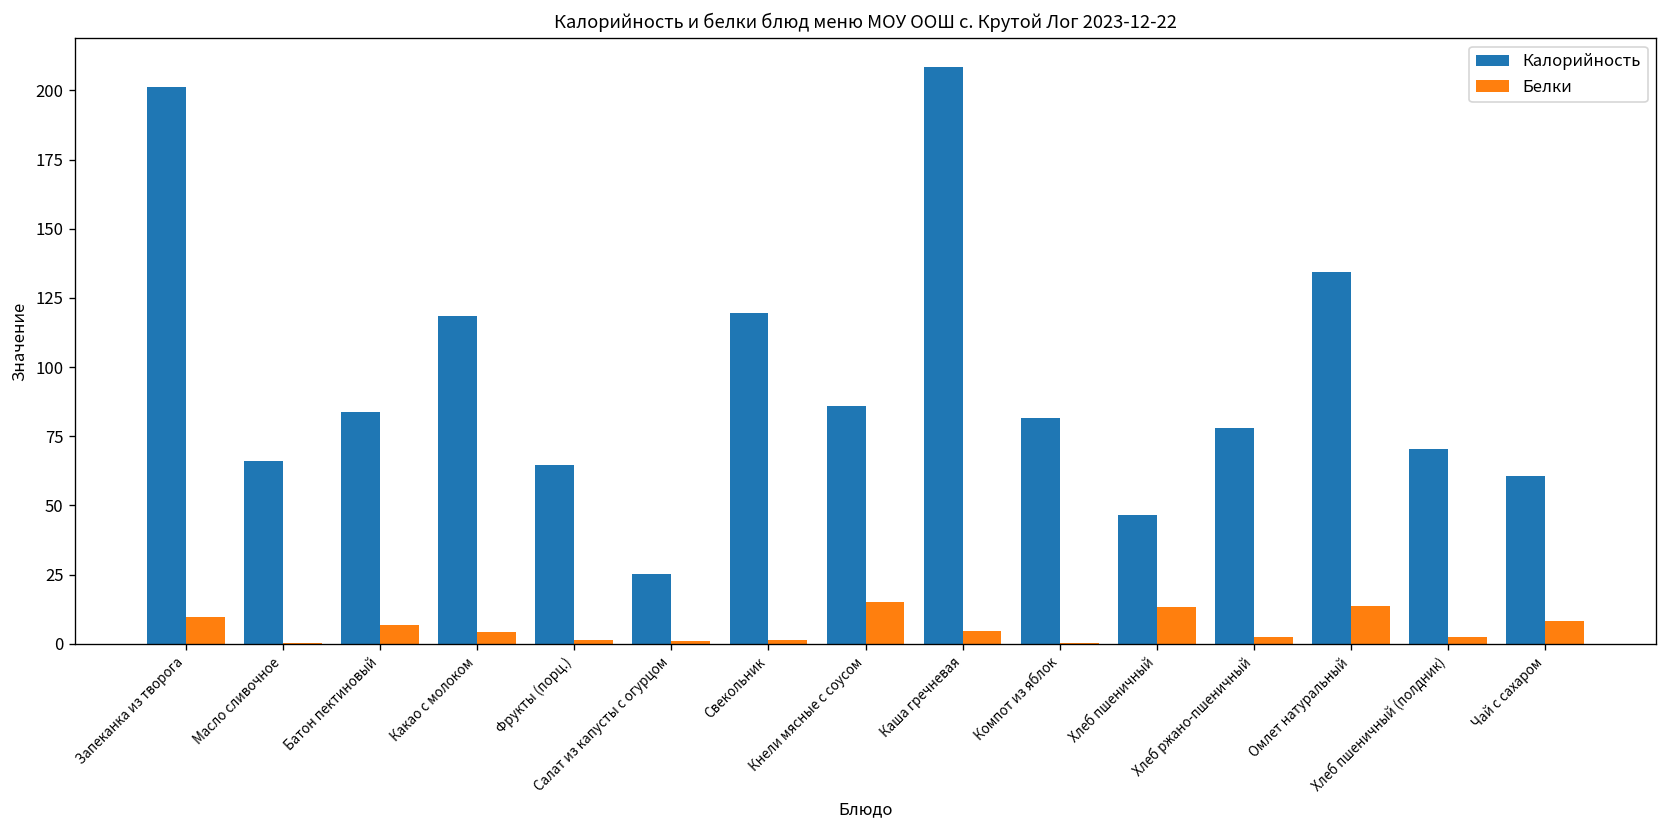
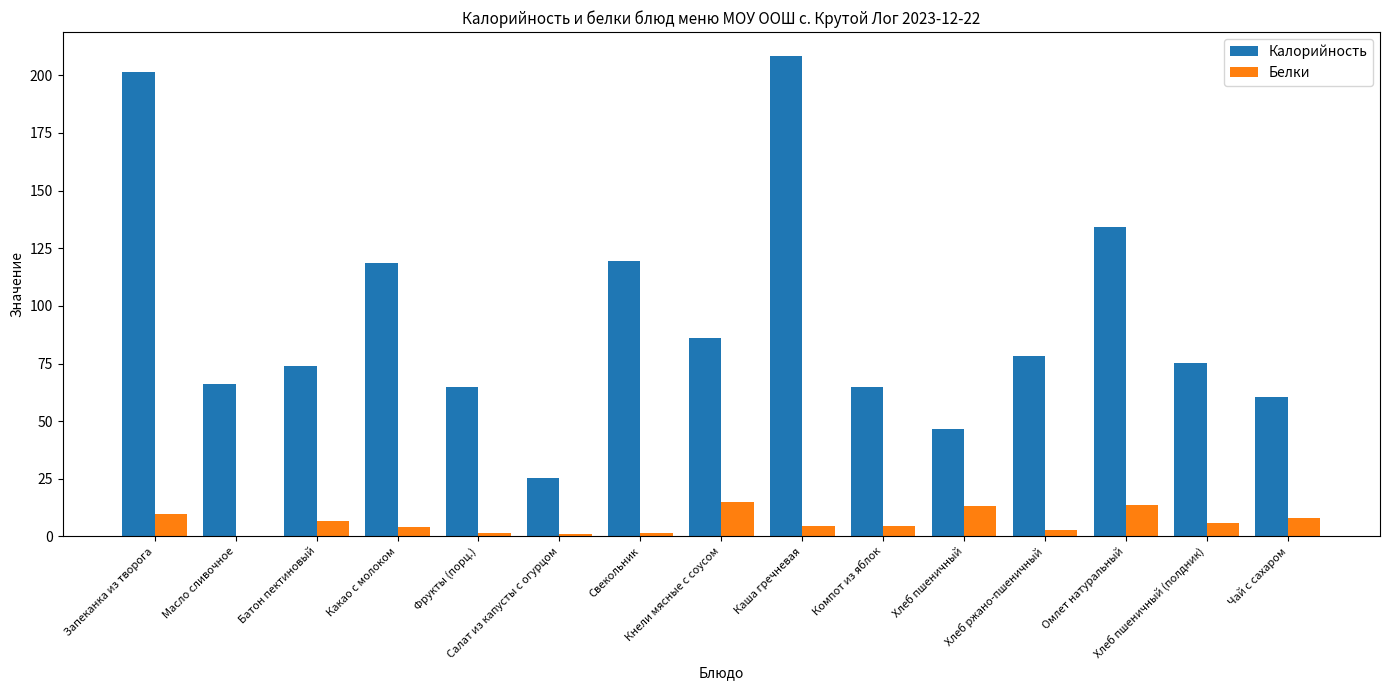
  {
    "Калорийность": {
      "Запеканка из творога": 201,
      "Масло сливочное": 66,
-     "Батон пектиновый": 84,
+     "Батон пектиновый": 74,
      "Какао с молоком": 119,
      "Фрукты (порц.)": 65,
      "Салат из капусты с огурцом": 25,
      "Свекольник": 119,
      "Кнели мясные с соусом": 86,
      "Каша гречневая": 208,
-     "Компот из яблок": 82,
+     "Компот из яблок": 65,
      "Хлеб пшеничный": 47,
      "Хлеб ржано-пшеничный": 78,
      "Омлет натуральный": 134,
-     "Хлеб пшеничный (полдник)": 70,
+     "Хлеб пшеничный (полдник)": 75,
      "Чай с сахаром": 61
    },
    "Белки": {
      "Запеканка из творога": 10,
      "Батон пектиновый": 7,
      "Какао с молоком": 4,
      "Фрукты (порц.)": 1,
      "Свекольник": 1,
      "Кнели мясные с соусом": 15,
      "Каша гречневая": 4,
-     "Компот из яблок": 0,
+     "Компот из яблок": 5,
      "Хлеб пшеничный": 13,
      "Хлеб ржано-пшеничный": 3,
      "Омлет натуральный": 14,
-     "Хлеб пшеничный (полдник)": 2,
+     "Хлеб пшеничный (полдник)": 6,
      "Чай с сахаром": 8
    }
  }
